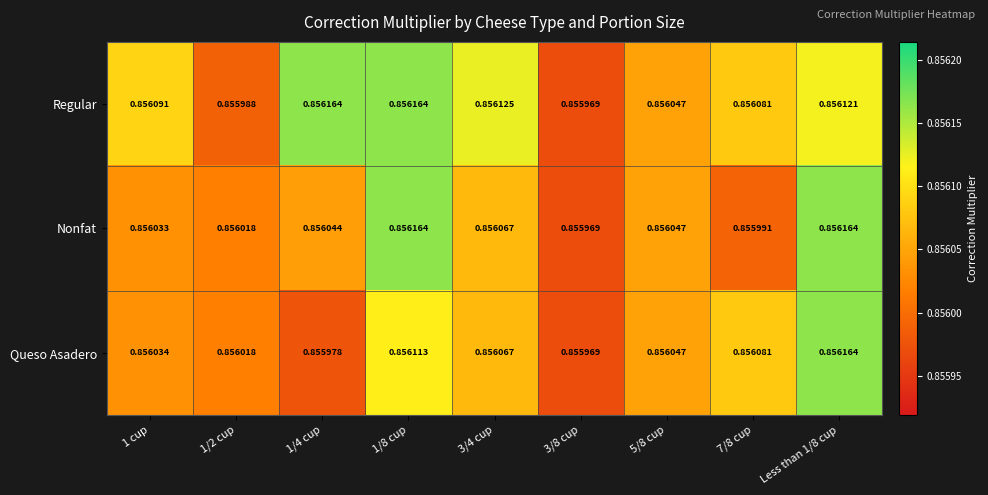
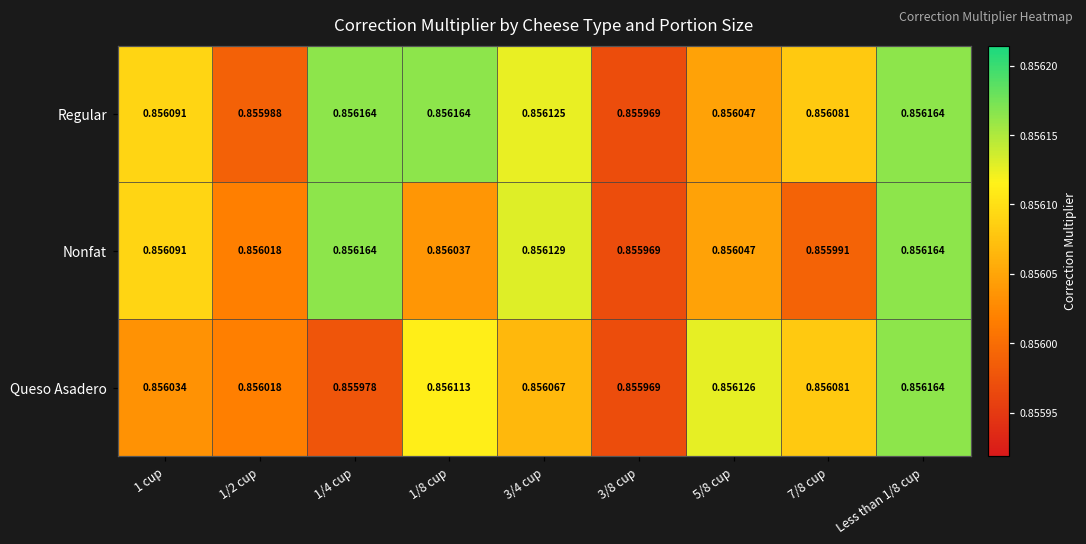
  {
    "Regular": {
      "1 cup": 0.856091,
      "1/2 cup": 0.855988,
      "1/4 cup": 0.856164,
      "1/8 cup": 0.856164,
      "3/4 cup": 0.856125,
      "3/8 cup": 0.855969,
      "5/8 cup": 0.856047,
      "7/8 cup": 0.856081,
-     "Less than 1/8 cup": 0.856121
+     "Less than 1/8 cup": 0.856164
    },
    "Nonfat": {
-     "1 cup": 0.856033,
+     "1 cup": 0.856091,
      "1/2 cup": 0.856018,
-     "1/4 cup": 0.856044,
-     "1/8 cup": 0.856164,
-     "3/4 cup": 0.856067,
+     "1/4 cup": 0.856164,
+     "1/8 cup": 0.856037,
+     "3/4 cup": 0.856129,
      "3/8 cup": 0.855969,
      "5/8 cup": 0.856047,
      "7/8 cup": 0.855991,
      "Less than 1/8 cup": 0.856164
    },
    "Queso Asadero": {
      "1 cup": 0.856034,
      "1/2 cup": 0.856018,
      "1/4 cup": 0.855978,
      "1/8 cup": 0.856113,
      "3/4 cup": 0.856067,
      "3/8 cup": 0.855969,
-     "5/8 cup": 0.856047,
+     "5/8 cup": 0.856126,
      "7/8 cup": 0.856081,
      "Less than 1/8 cup": 0.856164
    }
  }
